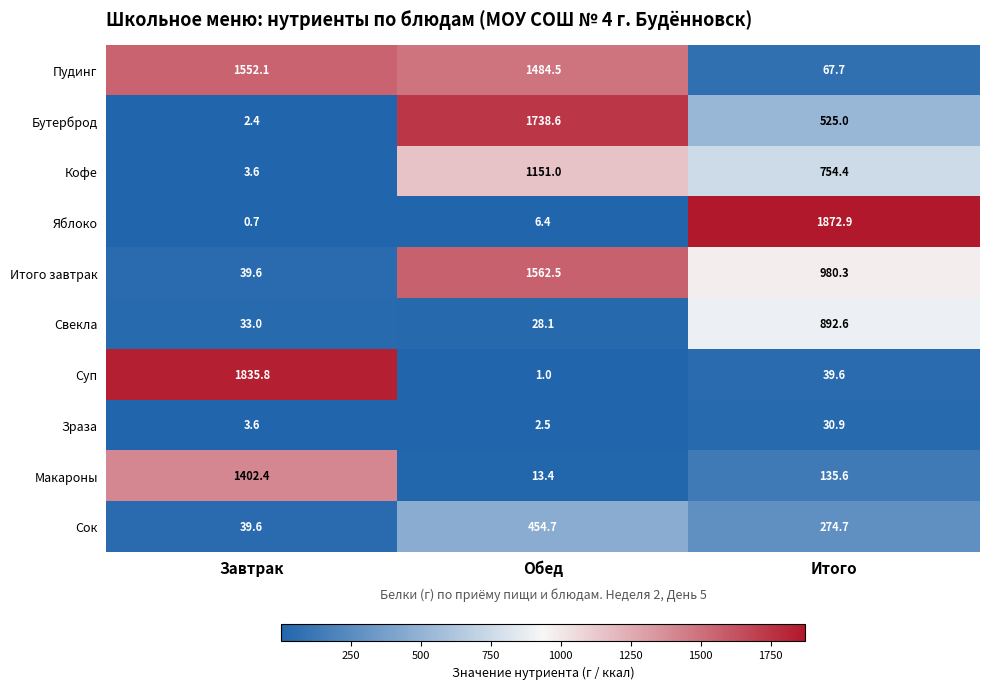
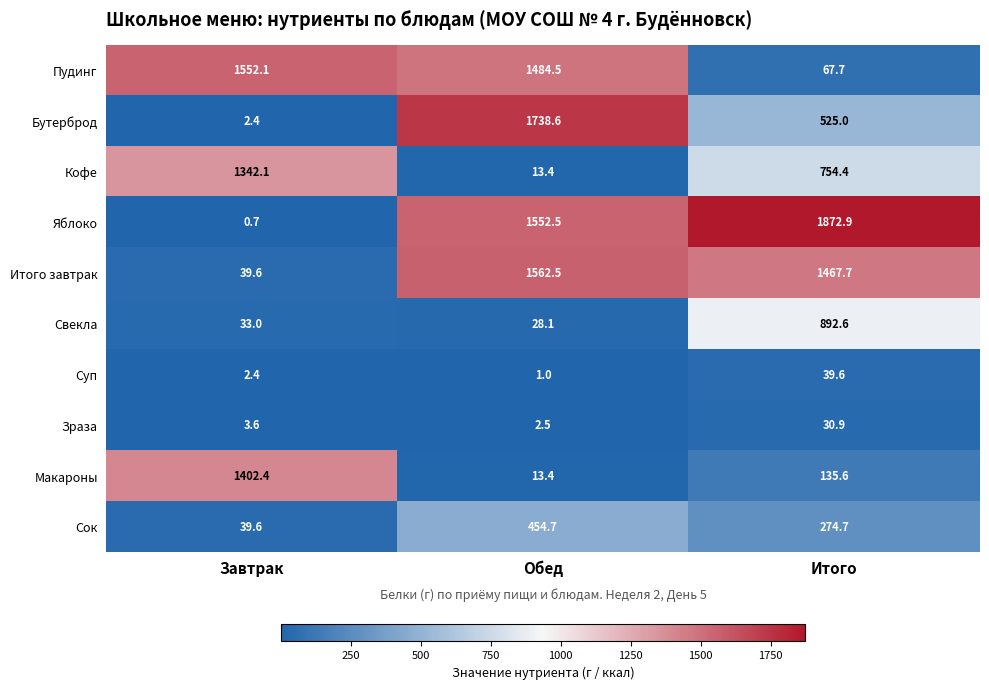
  {
    "Пудинг": {
      "Завтрак": 1552.1,
      "Обед": 1484.5,
      "Итого": 67.7
    },
    "Бутерброд": {
      "Завтрак": 2.4,
      "Обед": 1738.6,
      "Итого": 525.0
    },
    "Кофе": {
-     "Завтрак": 3.6,
-     "Обед": 1151.0,
+     "Завтрак": 1342.1,
+     "Обед": 13.4,
      "Итого": 754.4
    },
    "Яблоко": {
      "Завтрак": 0.7,
-     "Обед": 6.4,
+     "Обед": 1552.5,
      "Итого": 1872.9
    },
    "Итого завтрак": {
      "Завтрак": 39.6,
      "Обед": 1562.5,
-     "Итого": 980.3
+     "Итого": 1467.7
    },
    "Свекла": {
      "Завтрак": 33.0,
      "Обед": 28.1,
      "Итого": 892.6
    },
    "Суп": {
-     "Завтрак": 1835.8,
+     "Завтрак": 2.4,
      "Обед": 1.0,
      "Итого": 39.6
    },
    "Зраза": {
      "Завтрак": 3.6,
      "Обед": 2.5,
      "Итого": 30.9
    },
    "Макароны": {
      "Завтрак": 1402.4,
      "Обед": 13.4,
      "Итого": 135.6
    },
    "Сок": {
      "Завтрак": 39.6,
      "Обед": 454.7,
      "Итого": 274.7
    }
  }
